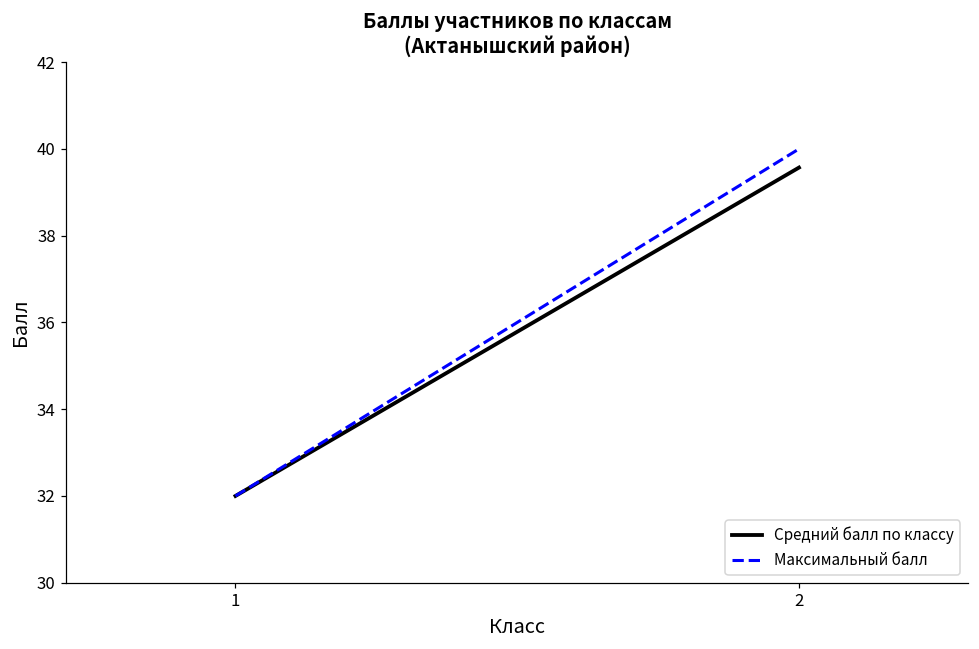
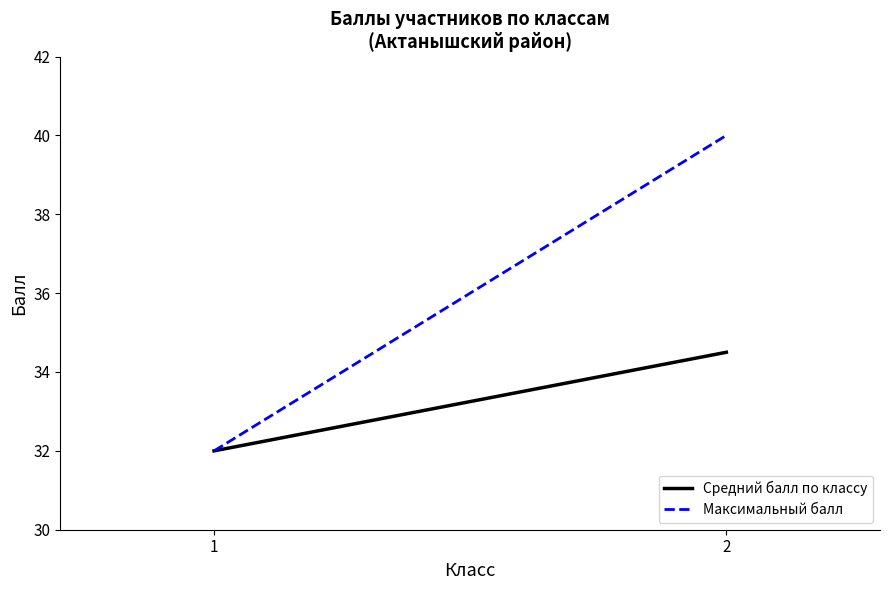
  {
    "Средний балл по классу": {
-     "2": 39.6
+     "2": 34.5
    },
    "Максимальный балл": {
      "2": 40.0
    }
  }
